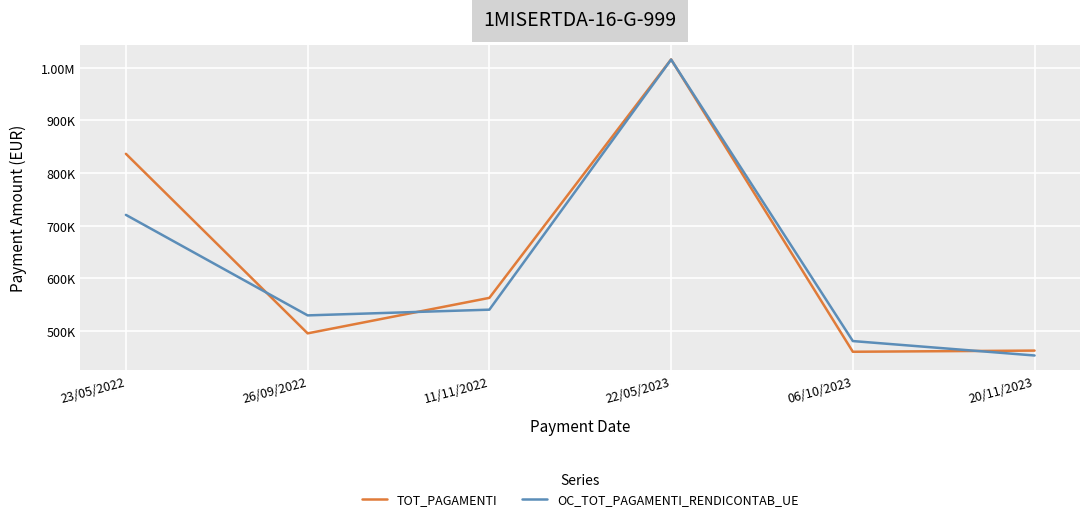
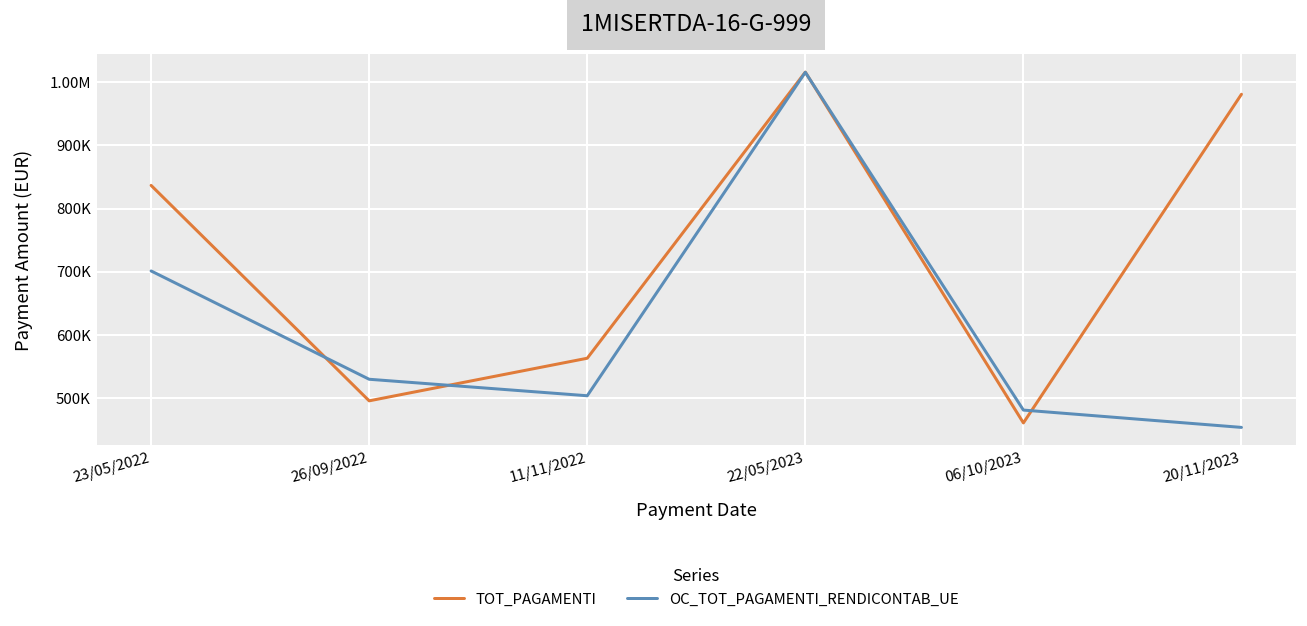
  {
    "TOT_PAGAMENTI": {
      "23/05/2022": 840000,
      "26/09/2022": 500000,
      "11/11/2022": 560000,
      "06/10/2023": 460000,
-     "20/11/2023": 460000
+     "20/11/2023": 980000
    },
    "OC_TOT_PAGAMENTI_RENDICONTAB_UE": {
-     "23/05/2022": 720000,
+     "23/05/2022": 700000,
      "26/09/2022": 530000,
-     "11/11/2022": 540000,
+     "11/11/2022": 500000,
      "06/10/2023": 480000,
      "20/11/2023": 450000
    }
  }
